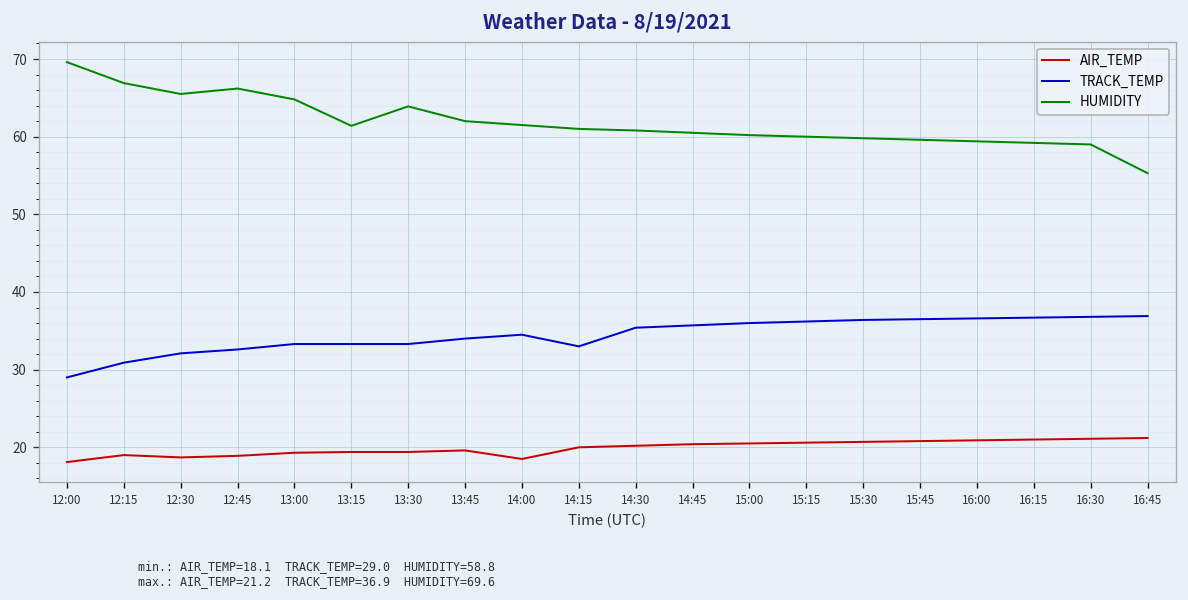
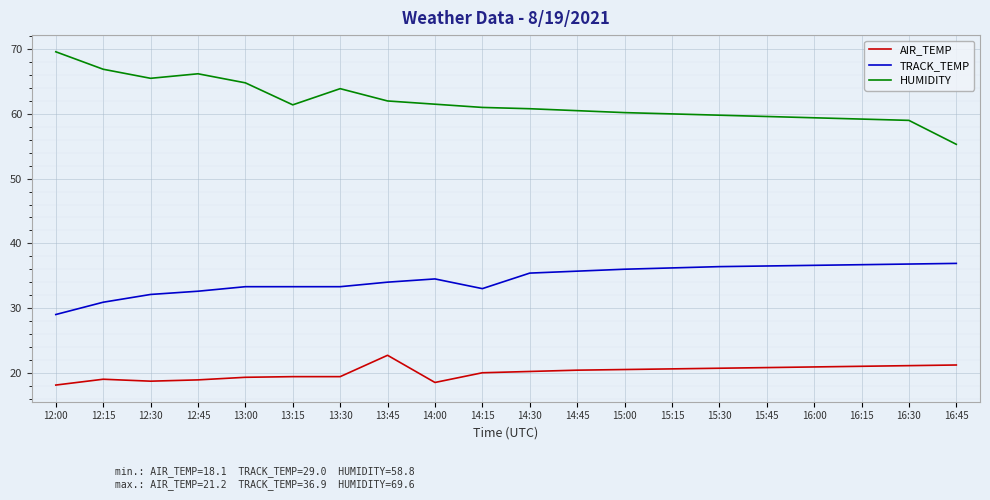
  {
    "AIR_TEMP": {
      "12:00": 18,
      "12:15": 19,
      "12:30": 19,
      "12:45": 19,
      "13:00": 19,
      "13:15": 19,
      "13:30": 19,
-     "13:45": 20,
+     "13:45": 23,
      "14:00": 19,
      "14:15": 20,
      "14:30": 20,
      "14:45": 20,
      "15:00": 21,
      "15:15": 21,
      "15:30": 21,
      "15:45": 21,
      "16:00": 21,
      "16:15": 21,
      "16:30": 21,
      "16:45": 21
    },
    "TRACK_TEMP": {
      "12:00": 29,
      "12:15": 31,
      "12:30": 32,
      "12:45": 33,
      "13:00": 33,
      "13:15": 33,
      "13:30": 33,
      "13:45": 34,
      "14:00": 35,
      "14:15": 33,
      "14:30": 35,
      "14:45": 36,
      "15:00": 36,
      "15:15": 36,
      "15:30": 36,
      "15:45": 37,
      "16:00": 37,
      "16:15": 37,
      "16:30": 37,
      "16:45": 37
    },
    "HUMIDITY": {
      "12:00": 70,
      "12:15": 67,
      "12:30": 66,
      "12:45": 66,
      "13:00": 65,
      "13:15": 61,
      "13:30": 64,
      "13:45": 62,
      "14:00": 62,
      "14:15": 61,
      "14:30": 61,
      "14:45": 61,
      "15:00": 60,
      "15:15": 60,
      "15:30": 60,
      "15:45": 60,
      "16:00": 59,
      "16:15": 59,
      "16:30": 59,
      "16:45": 55
    }
  }
